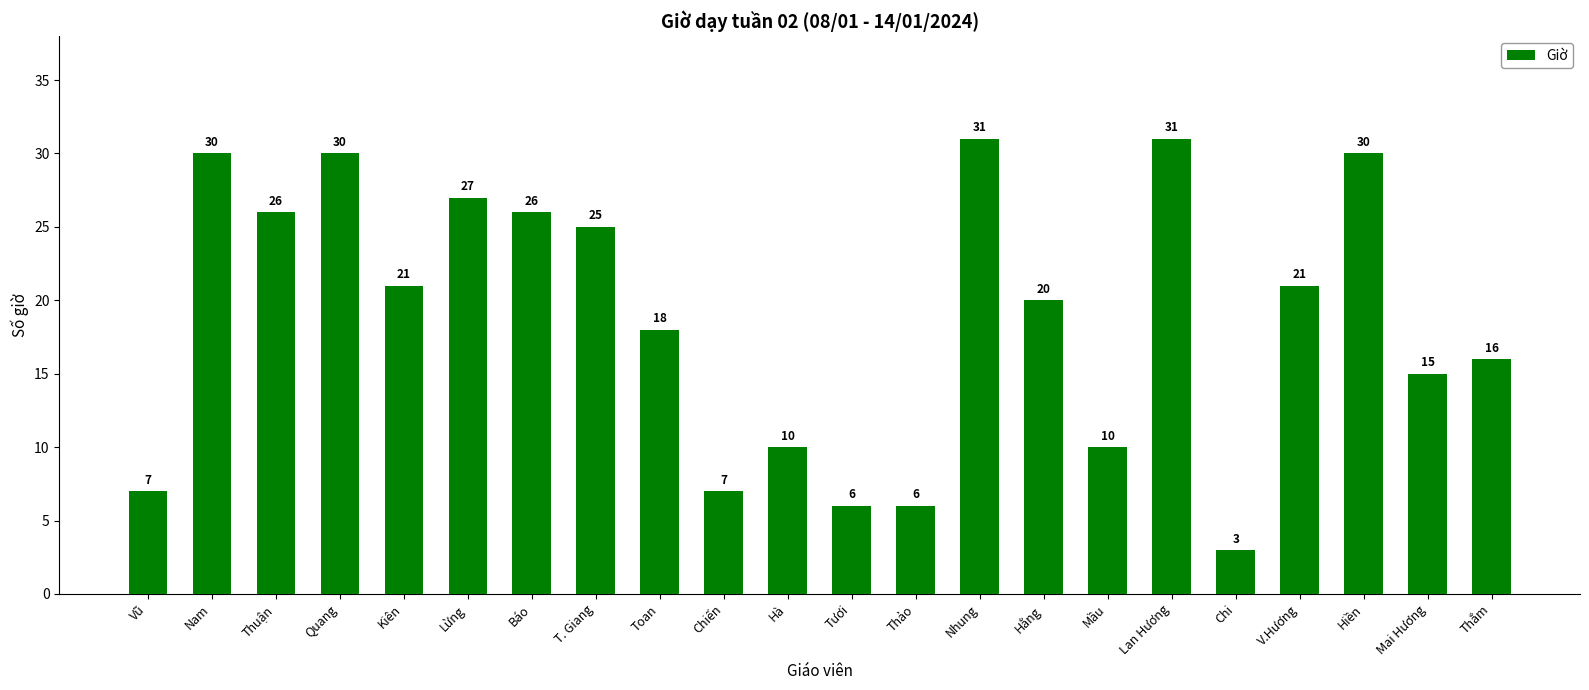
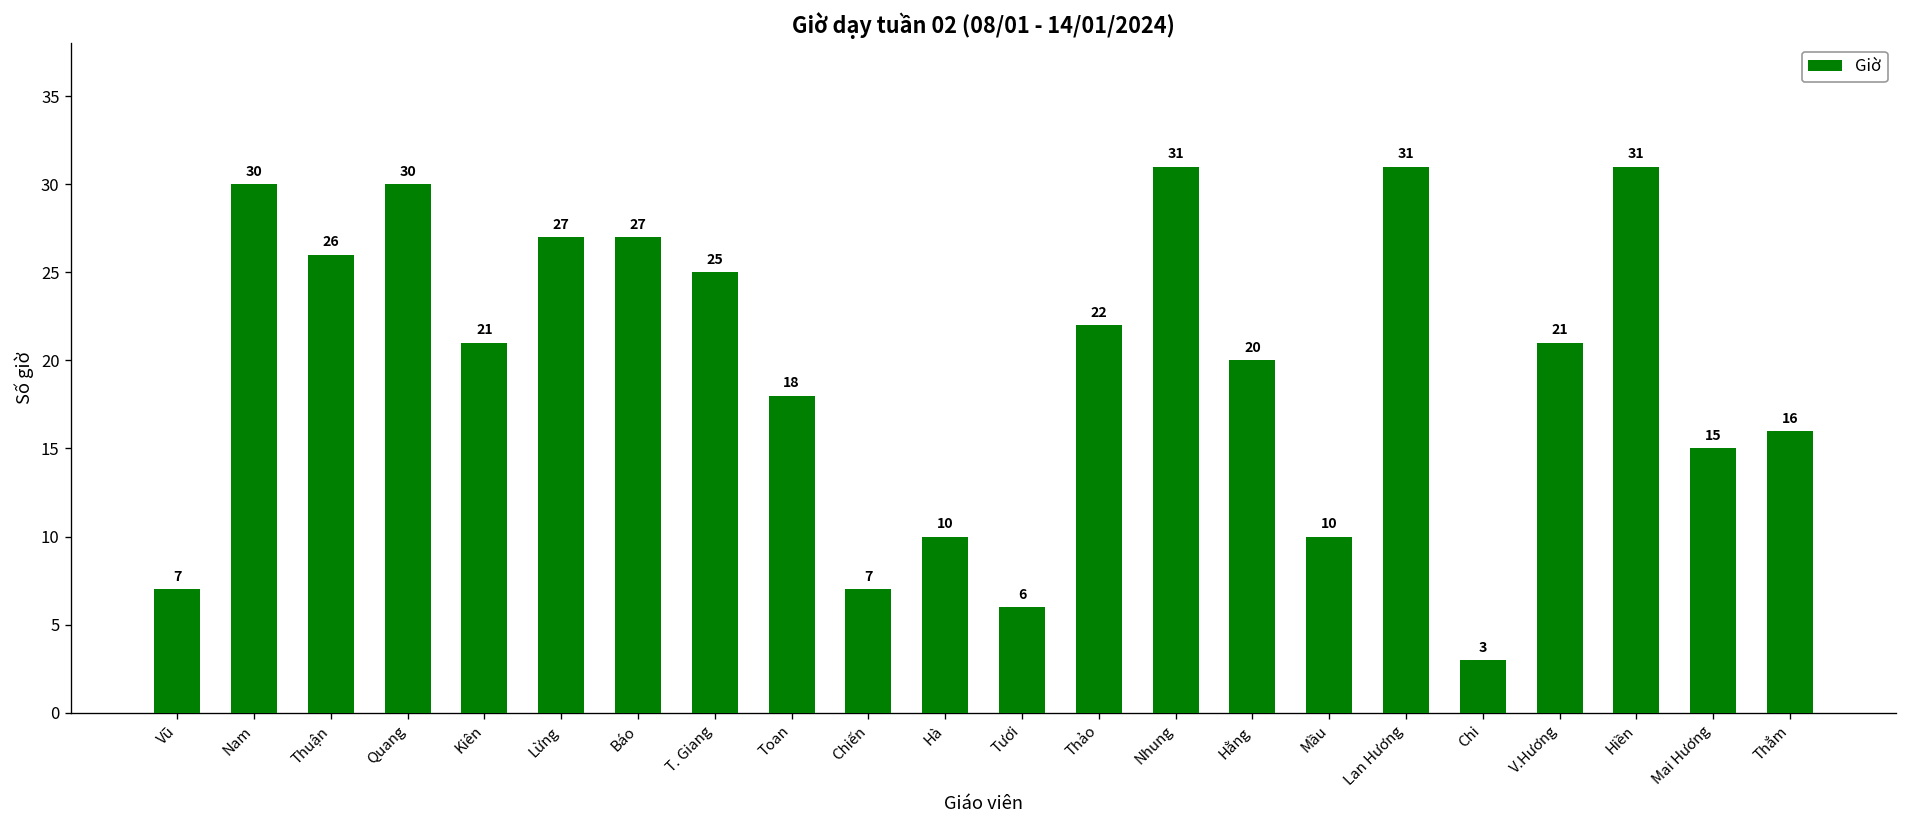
  {
    "Vũ": 7,
    "Nam": 30,
    "Thuận": 26,
    "Quang": 30,
    "Kiên": 21,
    "Lừng": 27,
-   "Báo": 26,
+   "Báo": 27,
    "T. Giang": 25,
    "Toan": 18,
    "Chiến": 7,
    "Hà": 10,
    "Tươi": 6,
-   "Thảo": 6,
+   "Thảo": 22,
    "Nhung": 31,
    "Hằng": 20,
    "Mầu": 10,
    "Lan Hương": 31,
    "Chi": 3,
    "V.Hương": 21,
-   "Hiền": 30,
+   "Hiền": 31,
    "Mai Hương": 15,
    "Thắm": 16
  }
